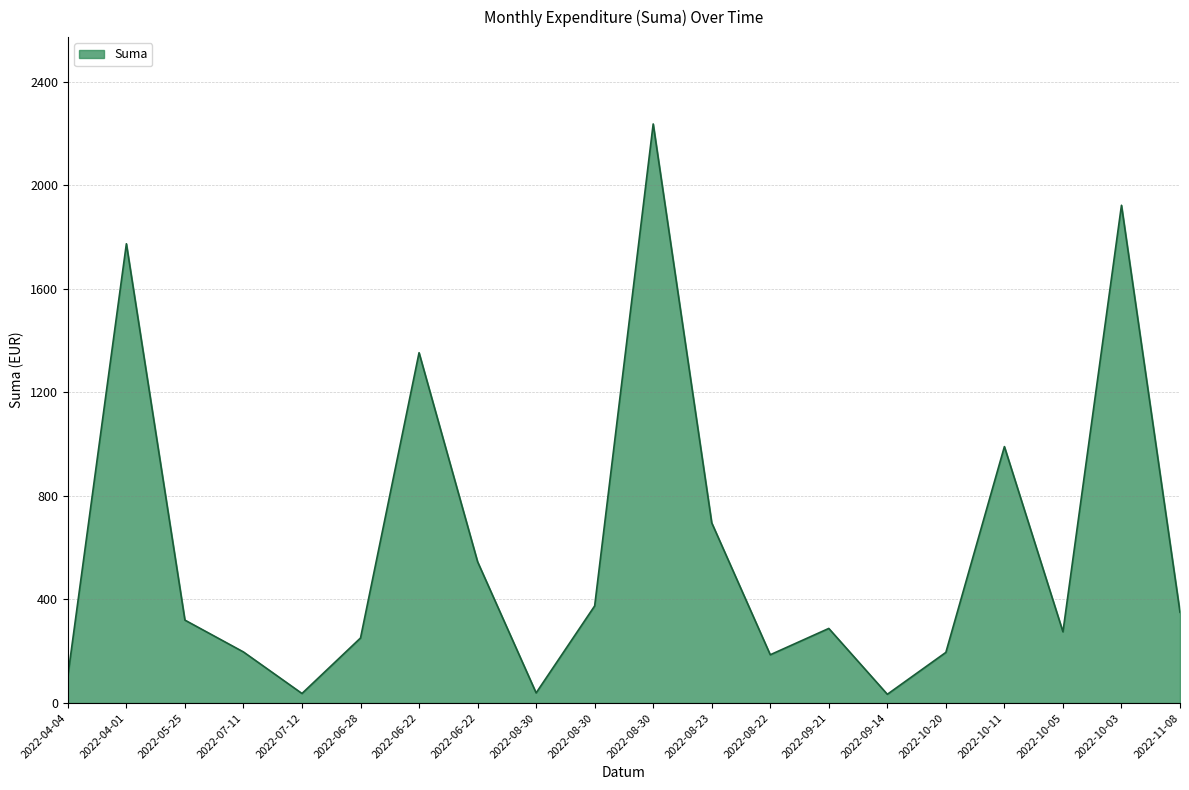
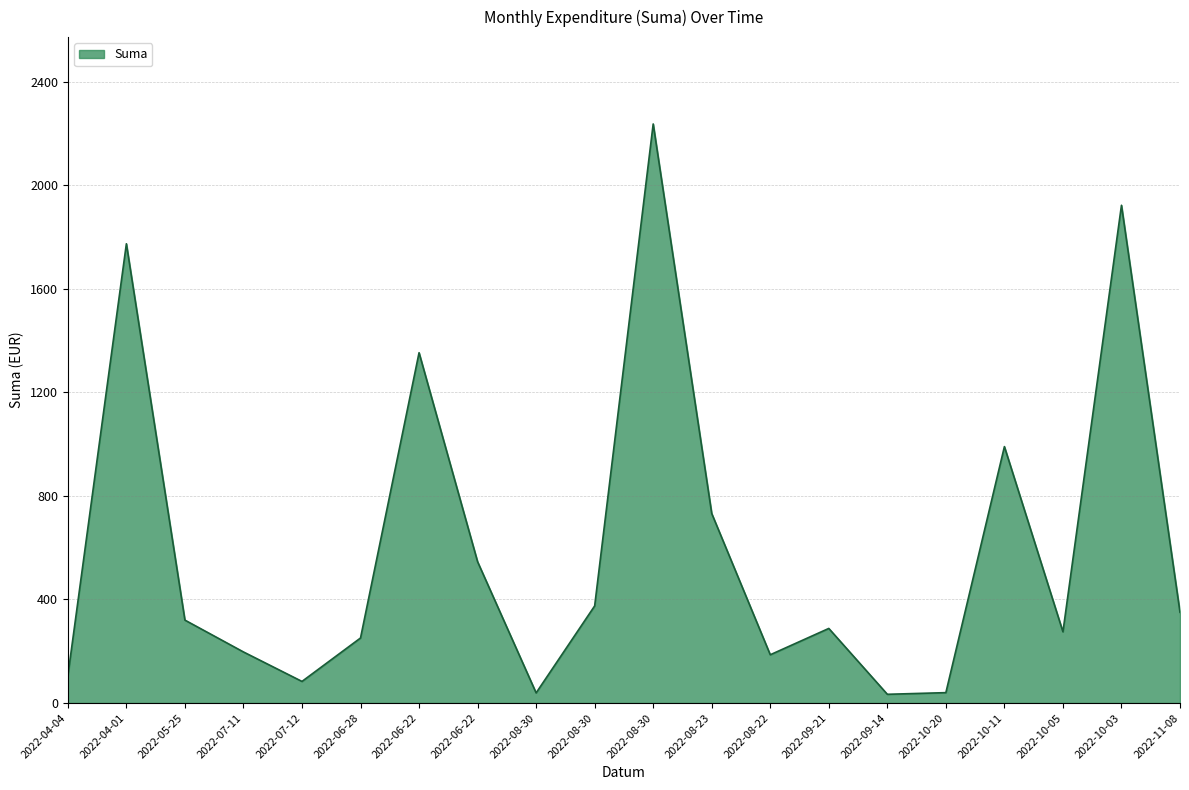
  {
    "2022-04-04": 110,
    "2022-04-01": 1770,
    "2022-05-25": 320,
    "2022-07-11": 200,
-   "2022-07-12": 40,
+   "2022-07-12": 80,
    "2022-06-28": 250,
-   "2022-08-23": 700,
+   "2022-08-23": 730,
    "2022-08-22": 190,
    "2022-09-21": 290,
    "2022-09-14": 30,
-   "2022-10-20": 200,
+   "2022-10-20": 40,
    "2022-10-11": 990,
    "2022-10-05": 280,
    "2022-10-03": 1920,
    "2022-11-08": 350
  }
